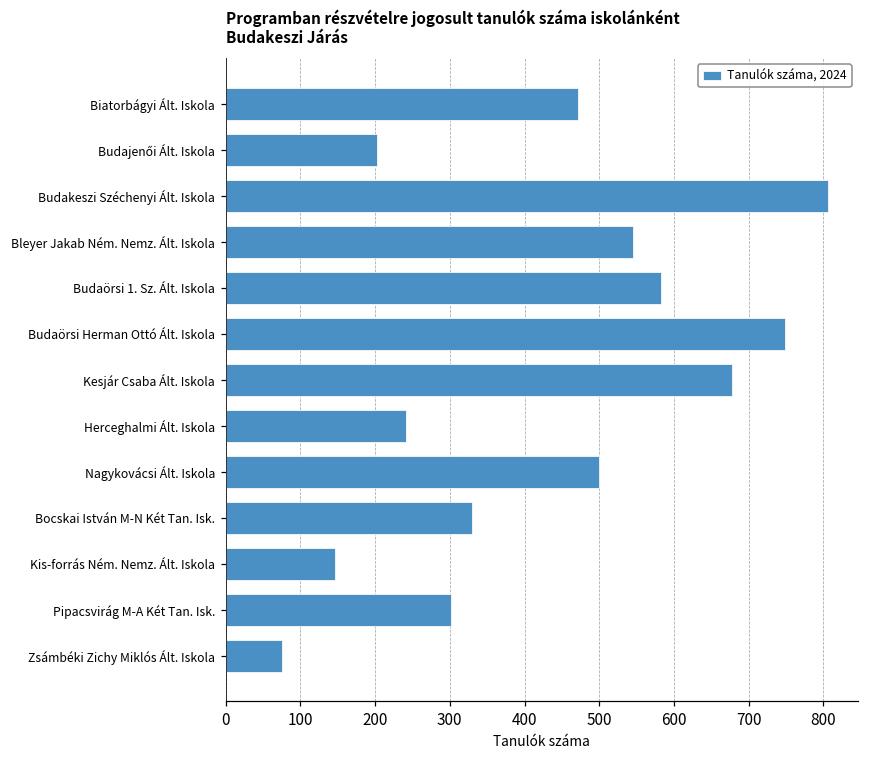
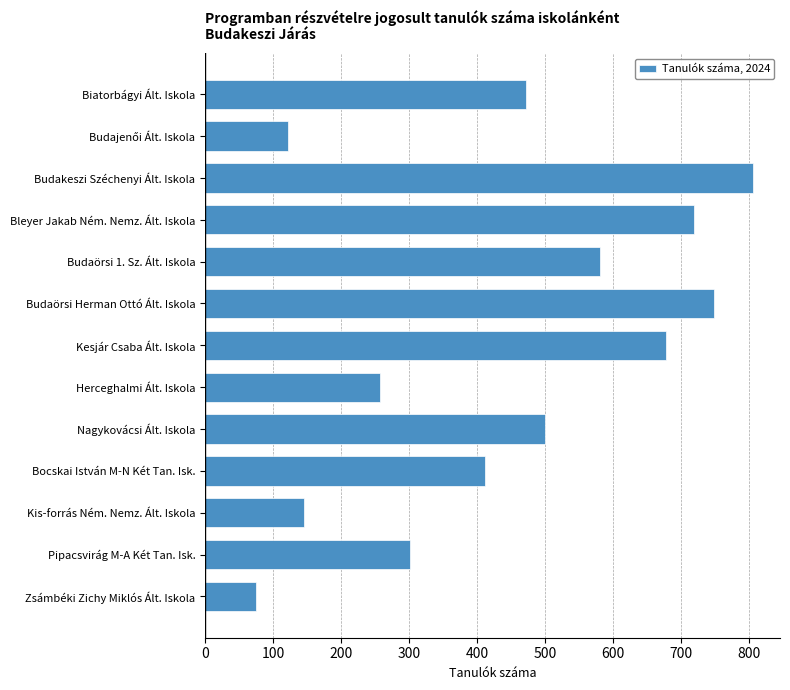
  {
    "Biatorbágyi Ált. Iskola": 470,
-   "Budajenői Ált. Iskola": 200,
+   "Budajenői Ált. Iskola": 120,
    "Budakeszi Széchenyi Ált. Iskola": 810,
-   "Bleyer Jakab Ném. Nemz. Ált. Iskola": 550,
+   "Bleyer Jakab Ném. Nemz. Ált. Iskola": 720,
    "Budaörsi 1. Sz. Ált. Iskola": 580,
    "Budaörsi Herman Ottó Ált. Iskola": 750,
    "Kesjár Csaba Ált. Iskola": 680,
-   "Herceghalmi Ált. Iskola": 240,
+   "Herceghalmi Ált. Iskola": 260,
    "Nagykovácsi Ált. Iskola": 500,
-   "Bocskai István M-N Két Tan. Isk.": 330,
+   "Bocskai István M-N Két Tan. Isk.": 410,
    "Kis-forrás Ném. Nemz. Ált. Iskola": 150,
    "Pipacsvirág M-A Két Tan. Isk.": 300,
    "Zsámbéki Zichy Miklós Ált. Iskola": 80
  }
